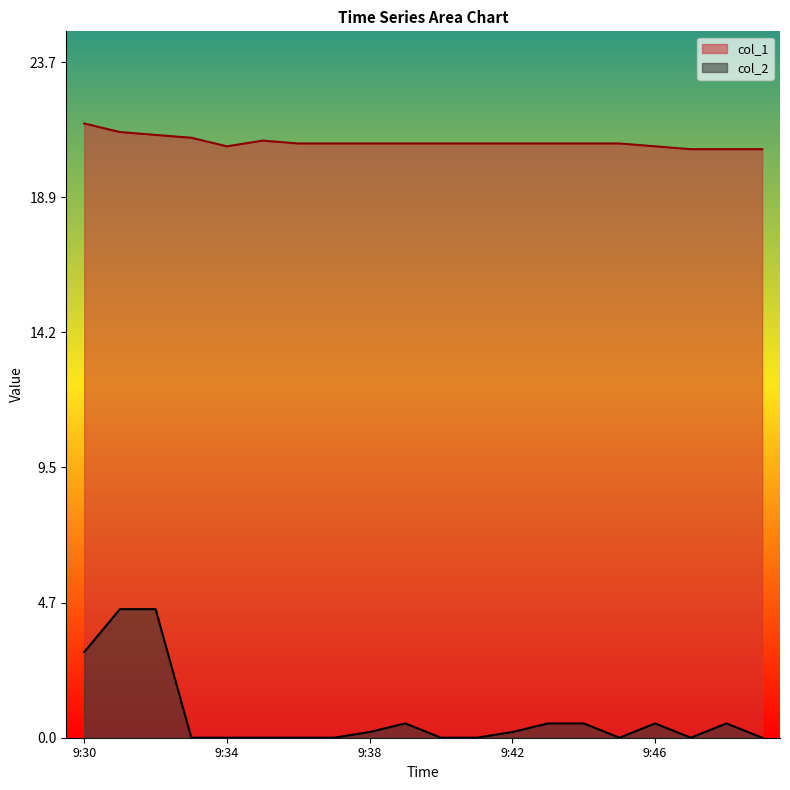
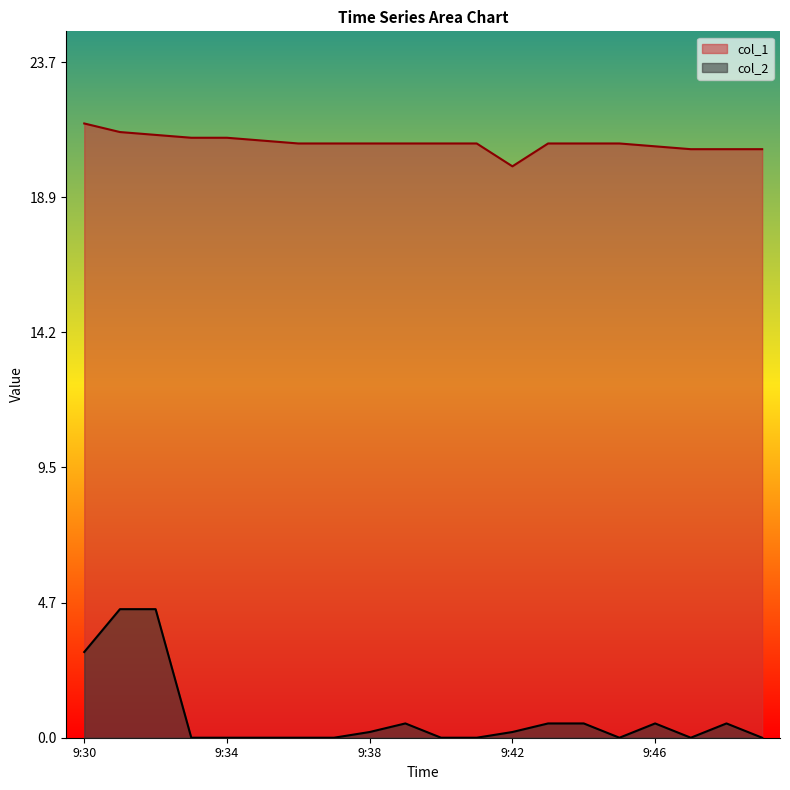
  {
    "col_1": {
      "9:30": 21.5,
-     "9:34": 20.7,
+     "9:34": 21.0,
      "9:38": 20.8,
-     "9:42": 20.8,
+     "9:42": 20.0,
      "9:46": 20.7
    },
    "col_2": {
      "9:30": 3.0,
      "9:34": 0.0,
      "9:38": 0.2,
      "9:42": 0.2,
      "9:46": 0.5
    }
  }
